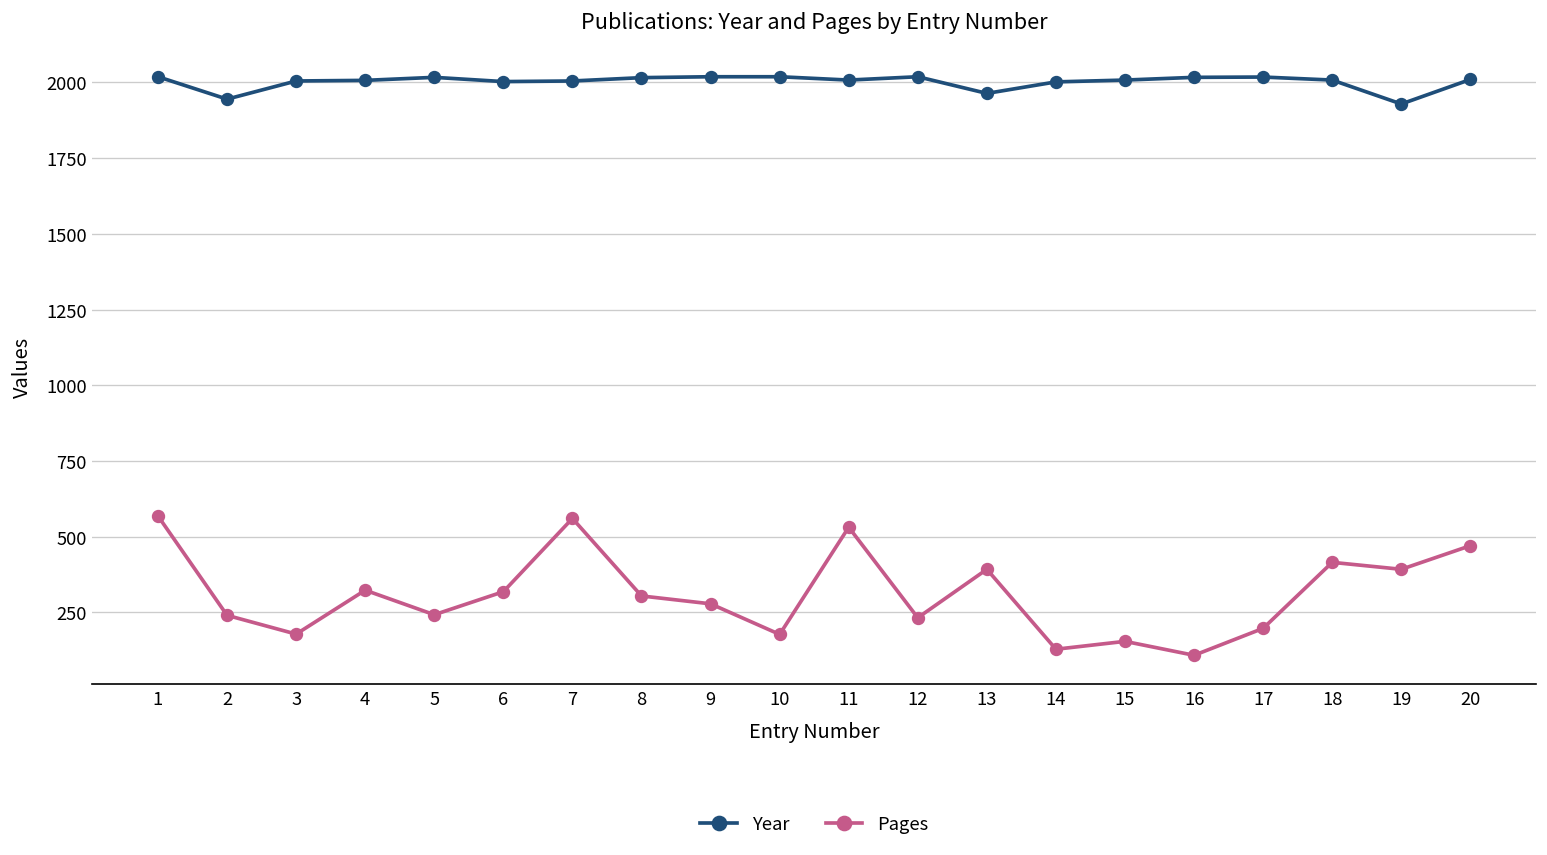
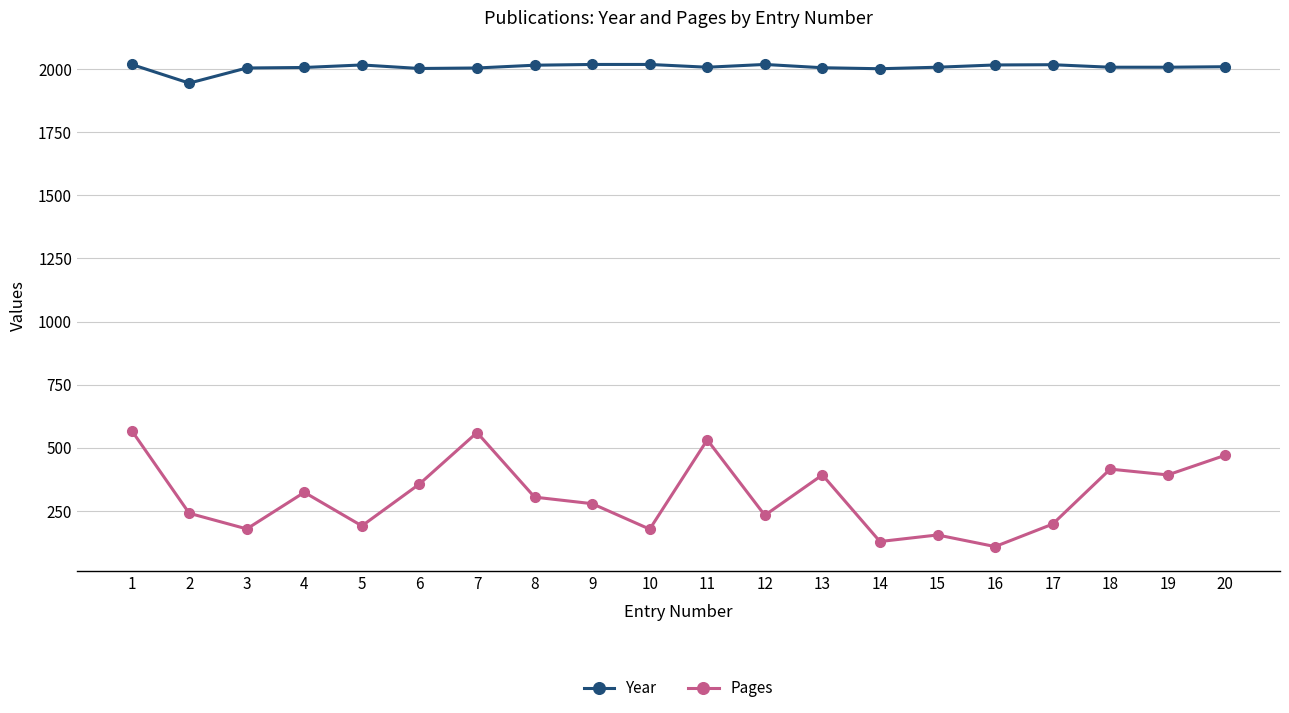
  {
    "Year": {
      "1": 2020,
      "2": 1950,
      "3": 2010,
      "4": 2010,
      "5": 2020,
      "6": 2000,
      "7": 2010,
      "8": 2020,
      "9": 2020,
      "10": 2020,
      "11": 2010,
      "12": 2020,
-     "13": 1960,
+     "13": 2010,
      "14": 2000,
      "15": 2010,
      "16": 2020,
      "17": 2020,
      "18": 2010,
-     "19": 1930,
+     "19": 2010,
      "20": 2010
    },
    "Pages": {
      "1": 570,
      "2": 240,
      "3": 180,
      "4": 320,
-     "5": 240,
-     "6": 320,
+     "5": 190,
+     "6": 360,
      "7": 560,
      "8": 300,
      "9": 280,
      "10": 180,
      "11": 530,
      "12": 230,
      "13": 390,
      "14": 130,
      "15": 150,
      "16": 110,
      "17": 200,
      "18": 420,
      "19": 390,
      "20": 470
    }
  }
